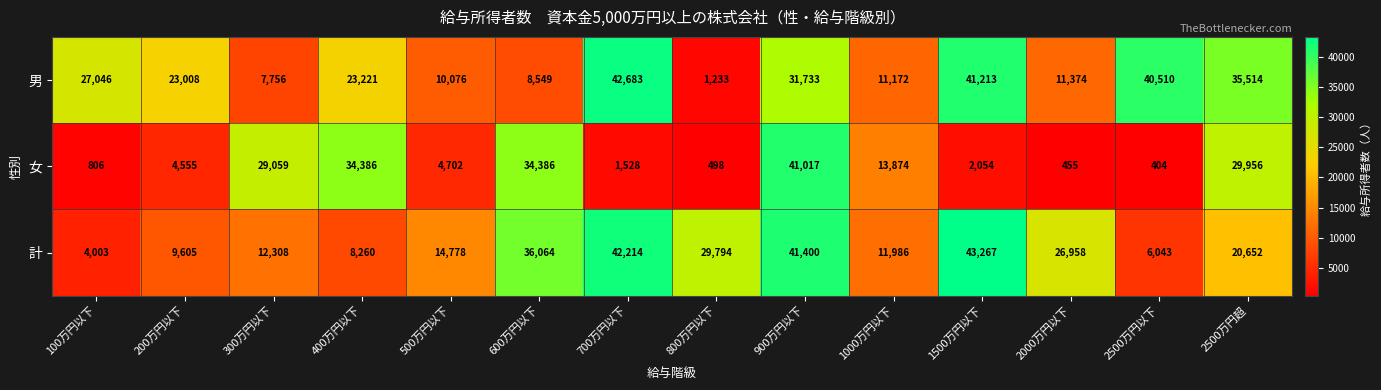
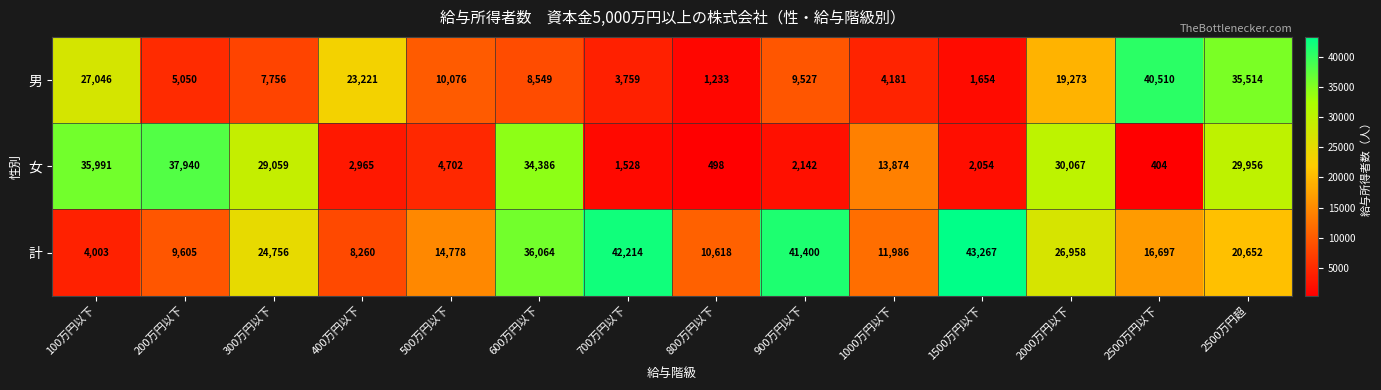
  {
    "男": {
      "100万円以下": "27,046",
-     "200万円以下": "23,008",
+     "200万円以下": "5,050",
      "300万円以下": "7,756",
      "400万円以下": "23,221",
      "500万円以下": "10,076",
      "600万円以下": "8,549",
-     "700万円以下": "42,683",
+     "700万円以下": "3,759",
      "800万円以下": "1,233",
-     "900万円以下": "31,733",
-     "1000万円以下": "11,172",
-     "1500万円以下": "41,213",
-     "2000万円以下": "11,374",
+     "900万円以下": "9,527",
+     "1000万円以下": "4,181",
+     "1500万円以下": "1,654",
+     "2000万円以下": "19,273",
      "2500万円以下": "40,510",
      "2500万円超": "35,514"
    },
    "女": {
-     "100万円以下": "806",
-     "200万円以下": "4,555",
+     "100万円以下": "35,991",
+     "200万円以下": "37,940",
      "300万円以下": "29,059",
-     "400万円以下": "34,386",
+     "400万円以下": "2,965",
      "500万円以下": "4,702",
      "600万円以下": "34,386",
      "700万円以下": "1,528",
      "800万円以下": "498",
-     "900万円以下": "41,017",
+     "900万円以下": "2,142",
      "1000万円以下": "13,874",
      "1500万円以下": "2,054",
-     "2000万円以下": "455",
+     "2000万円以下": "30,067",
      "2500万円以下": "404",
      "2500万円超": "29,956"
    },
    "計": {
      "100万円以下": "4,003",
      "200万円以下": "9,605",
-     "300万円以下": "12,308",
+     "300万円以下": "24,756",
      "400万円以下": "8,260",
      "500万円以下": "14,778",
      "600万円以下": "36,064",
      "700万円以下": "42,214",
-     "800万円以下": "29,794",
+     "800万円以下": "10,618",
      "900万円以下": "41,400",
      "1000万円以下": "11,986",
      "1500万円以下": "43,267",
      "2000万円以下": "26,958",
-     "2500万円以下": "6,043",
+     "2500万円以下": "16,697",
      "2500万円超": "20,652"
    }
  }
